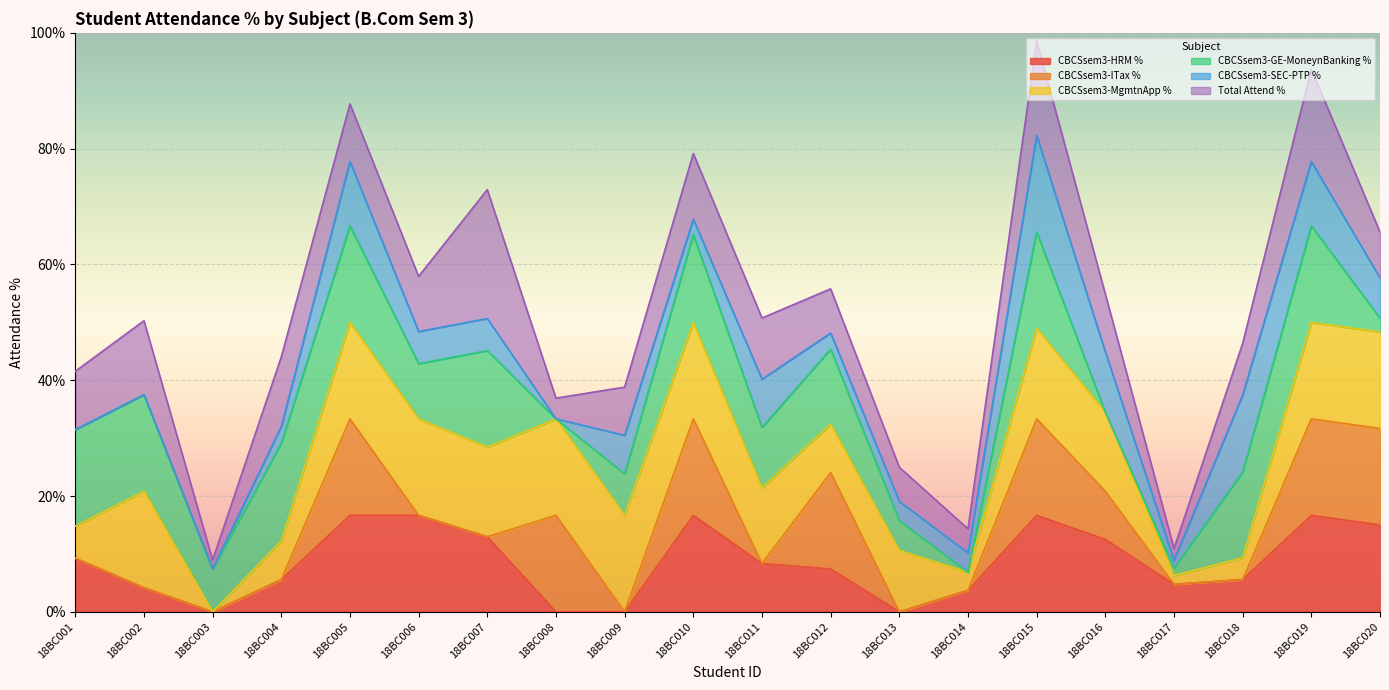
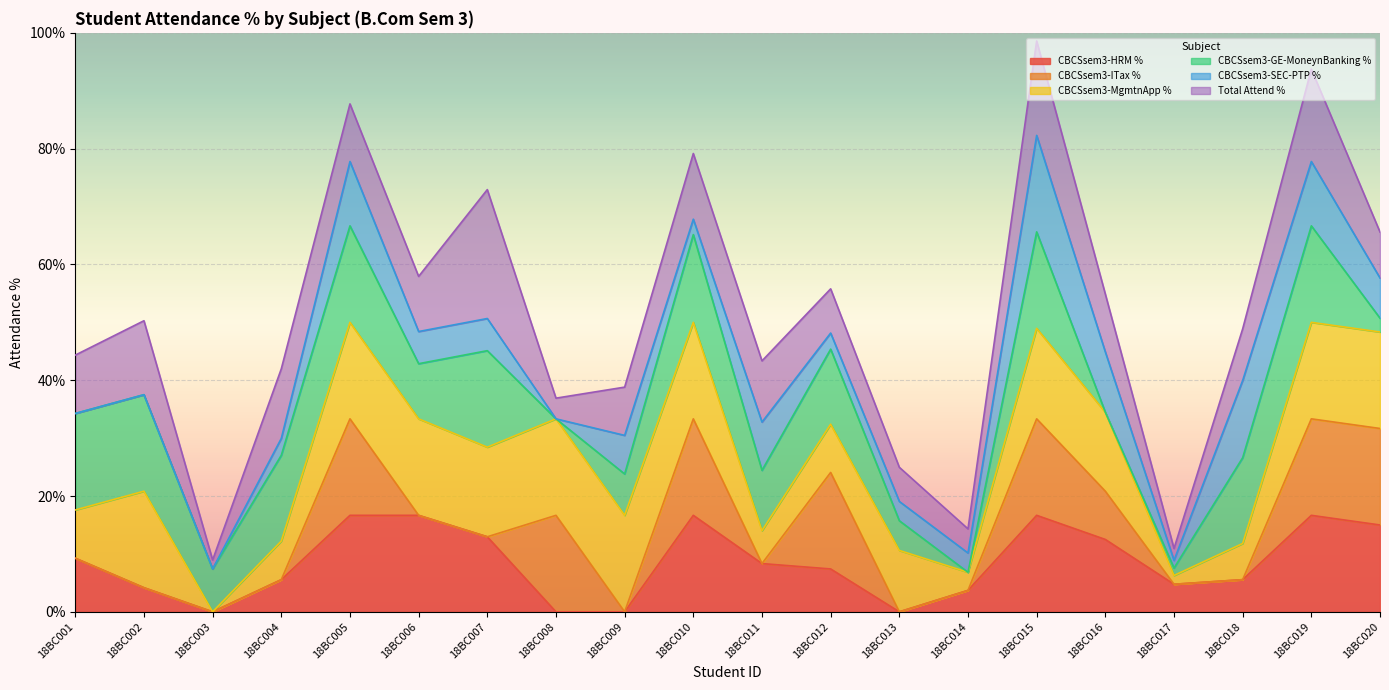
  {
    "CBCSsem3-MgmtnApp %": {
-     "18BC001": "6%",
+     "18BC001": "8%",
      "18BC002": "17%",
      "18BC004": "7%",
      "18BC005": "17%",
      "18BC006": "17%",
      "18BC007": "15%",
      "18BC009": "17%",
      "18BC010": "17%",
-     "18BC011": "13%",
+     "18BC011": "6%",
      "18BC012": "8%",
      "18BC013": "11%",
      "18BC015": "16%",
      "18BC017": "2%",
-     "18BC018": "4%",
+     "18BC018": "6%",
      "18BC019": "17%",
      "18BC020": "17%"
    },
    "CBCSsem3-GE-MoneynBanking %": {
-     "18BC004": "17%",
+     "18BC004": "15%",
      "18BC005": "17%",
      "18BC006": "10%",
      "18BC007": "17%",
      "18BC009": "7%",
      "18BC010": "15%",
      "18BC011": "10%",
      "18BC012": "13%",
      "18BC013": "5%",
      "18BC015": "17%",
      "18BC017": "1%",
      "18BC018": "15%",
      "18BC019": "17%",
      "18BC020": "2%"
    },
    "CBCSsem3-SEC-PTP %": {
      "18BC004": "3%",
      "18BC005": "11%",
      "18BC006": "6%",
      "18BC007": "6%",
      "18BC009": "7%",
      "18BC010": "3%",
      "18BC011": "8%",
      "18BC012": "3%",
      "18BC013": "3%",
      "18BC014": "3%",
      "18BC015": "17%",
      "18BC016": "10%",
      "18BC017": "1%",
      "18BC018": "13%",
      "18BC019": "11%",
      "18BC020": "7%"
    },
    "Total Attend %": {
      "18BC001": "10%",
      "18BC002": "13%",
      "18BC003": "2%",
      "18BC004": "12%",
      "18BC005": "10%",
      "18BC006": "10%",
      "18BC007": "22%",
      "18BC008": "4%",
      "18BC009": "8%",
      "18BC010": "11%",
      "18BC011": "11%",
      "18BC012": "8%",
      "18BC013": "6%",
      "18BC014": "4%",
      "18BC016": "10%",
      "18BC017": "2%",
      "18BC018": "9%",
      "18BC020": "8%"
    }
  }
